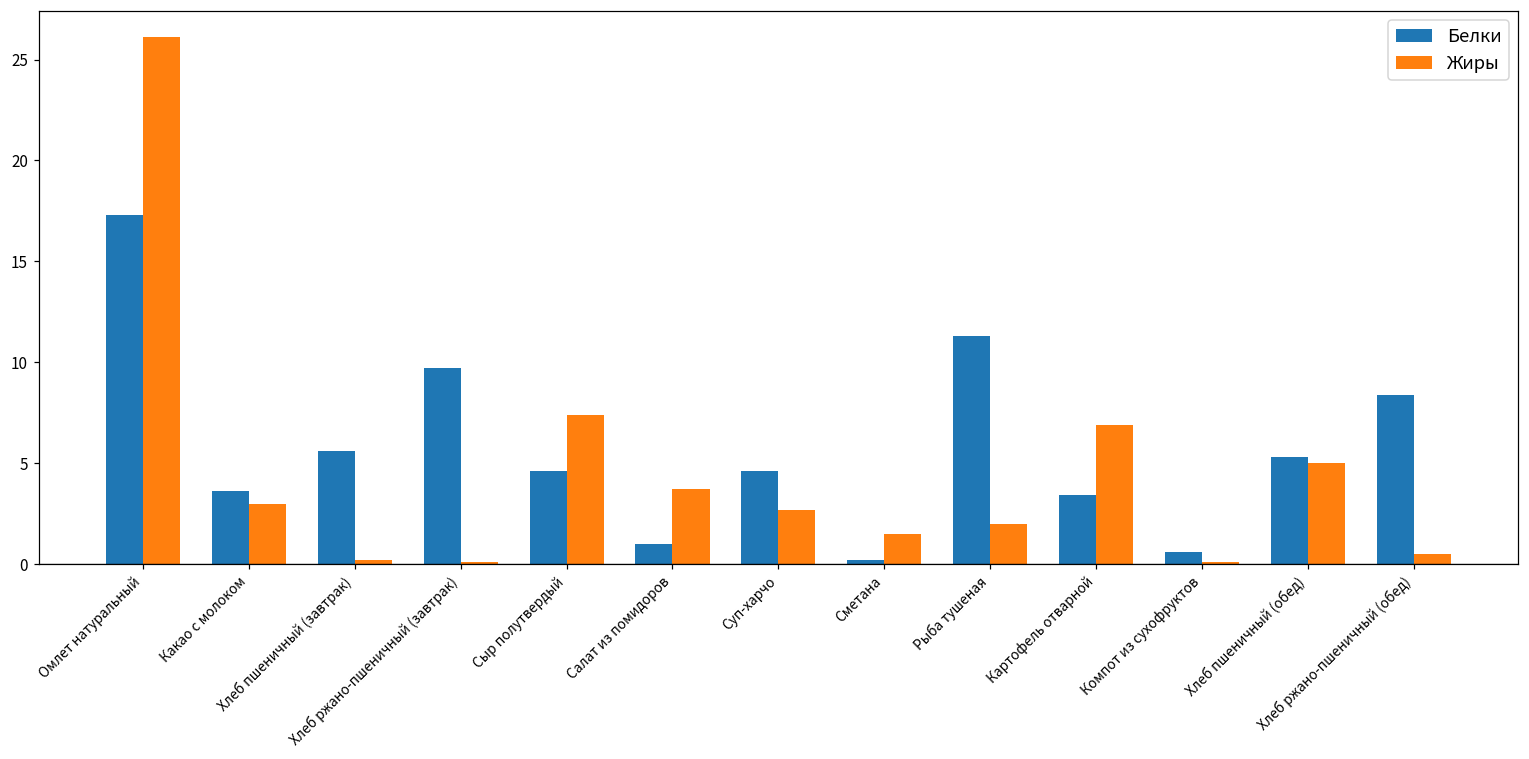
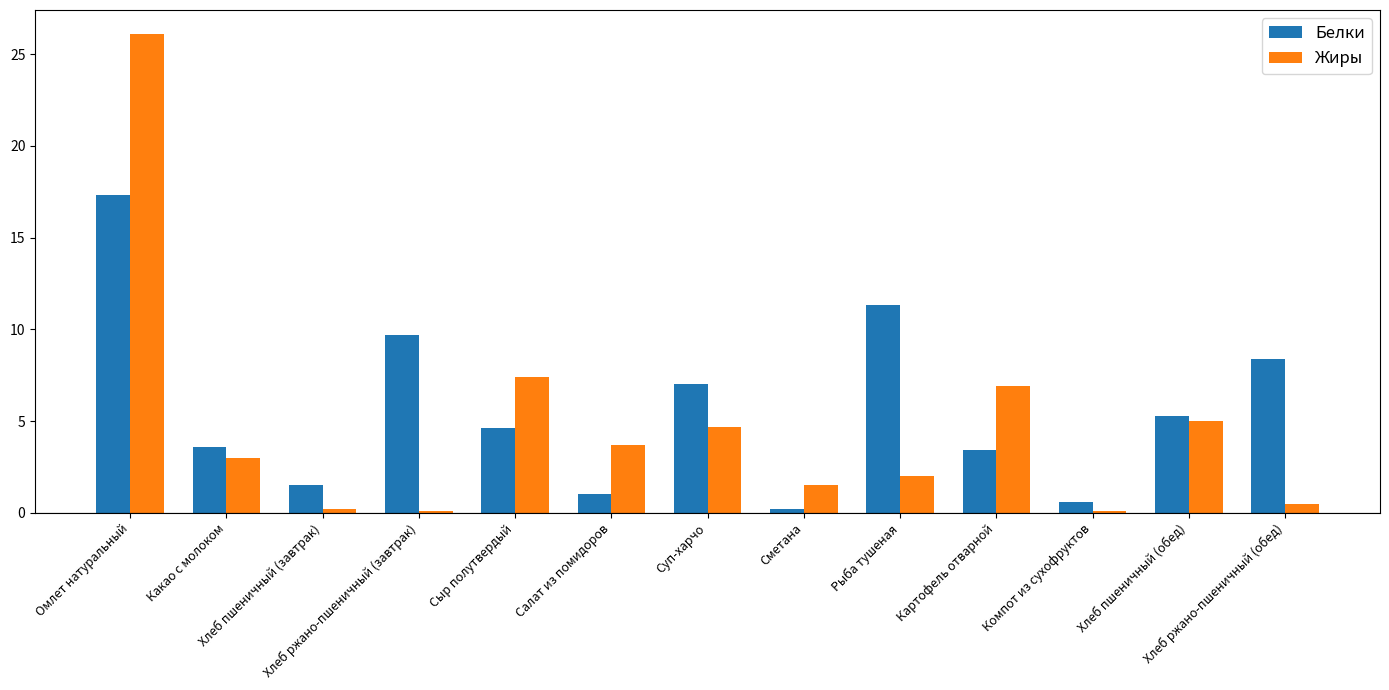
  {
    "Белки": {
      "Омлет натуральный": 17.3,
      "Какао с молоком": 3.6,
-     "Хлеб пшеничный (завтрак)": 5.6,
+     "Хлеб пшеничный (завтрак)": 1.5,
      "Хлеб ржано-пшеничный (завтрак)": 9.7,
      "Сыр полутвердый": 4.6,
      "Салат из помидоров": 1.0,
-     "Суп-харчо": 4.6,
+     "Суп-харчо": 7.0,
      "Сметана": 0.2,
      "Рыба тушеная": 11.3,
      "Картофель отварной": 3.4,
      "Компот из сухофруктов": 0.6,
      "Хлеб пшеничный (обед)": 5.3,
      "Хлеб ржано-пшеничный (обед)": 8.4
    },
    "Жиры": {
      "Омлет натуральный": 26.1,
      "Какао с молоком": 3.0,
      "Хлеб пшеничный (завтрак)": 0.2,
      "Сыр полутвердый": 7.4,
      "Салат из помидоров": 3.7,
-     "Суп-харчо": 2.7,
+     "Суп-харчо": 4.7,
      "Сметана": 1.5,
      "Рыба тушеная": 2.0,
      "Картофель отварной": 6.9,
      "Хлеб пшеничный (обед)": 5.0,
      "Хлеб ржано-пшеничный (обед)": 0.5
    }
  }
